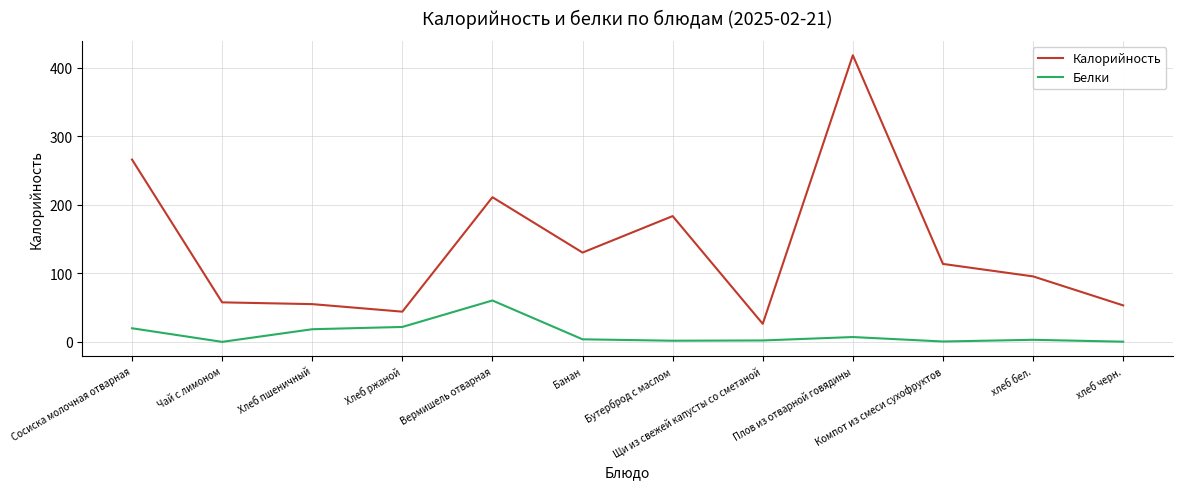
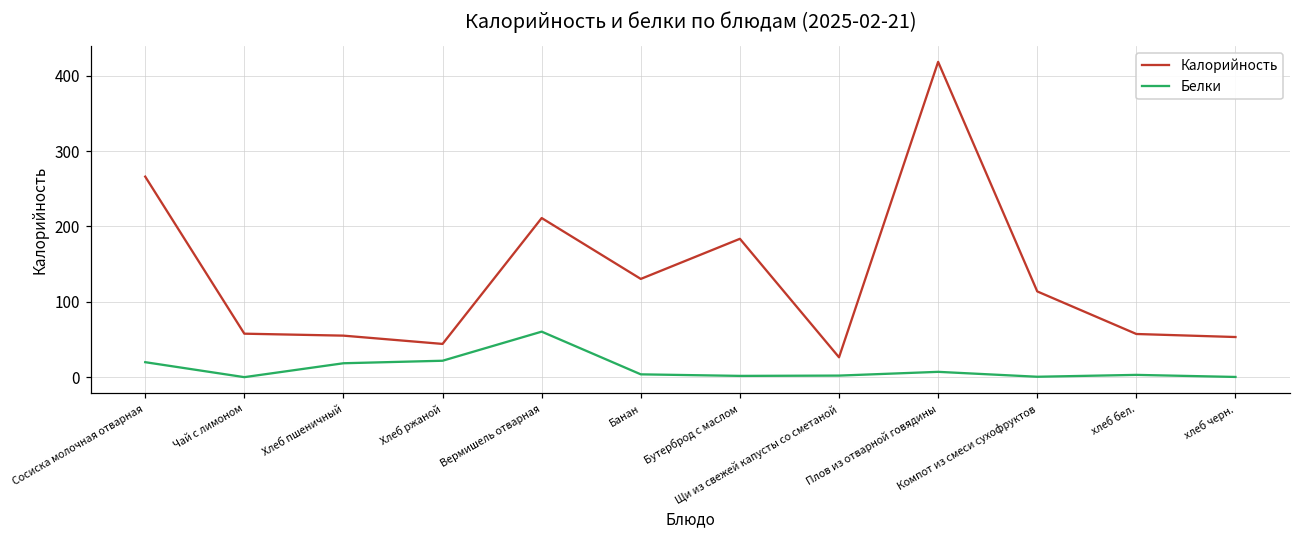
  {
    "Калорийность": {
      "Сосиска молочная отварная": 270,
      "Чай с лимоном": 60,
      "Хлеб пшеничный": 60,
      "Хлеб ржаной": 40,
      "Вермишель отварная": 210,
      "Банан": 130,
      "Бутерброд с маслом": 180,
      "Щи из свежей капусты со сметаной": 30,
      "Плов из отварной говядины": 420,
      "Компот из смеси сухофруктов": 110,
-     "хлеб бел.": 100,
+     "хлеб бел.": 60,
      "хлеб черн.": 50
    },
    "Белки": {
      "Сосиска молочная отварная": 20,
      "Чай с лимоном": 0,
      "Хлеб пшеничный": 20,
      "Хлеб ржаной": 20,
      "Вермишель отварная": 60,
      "Банан": 0,
      "Бутерброд с маслом": 0,
      "Щи из свежей капусты со сметаной": 0,
      "Плов из отварной говядины": 10,
      "Компот из смеси сухофруктов": 0,
      "хлеб бел.": 0,
      "хлеб черн.": 0
    }
  }
